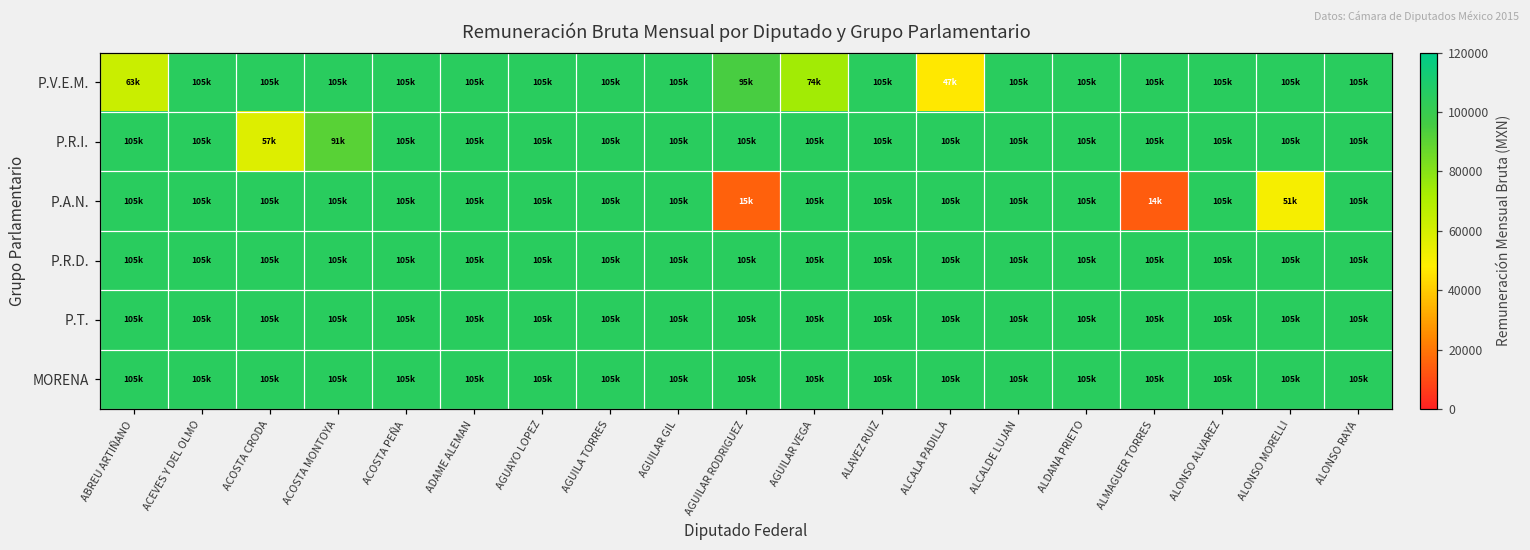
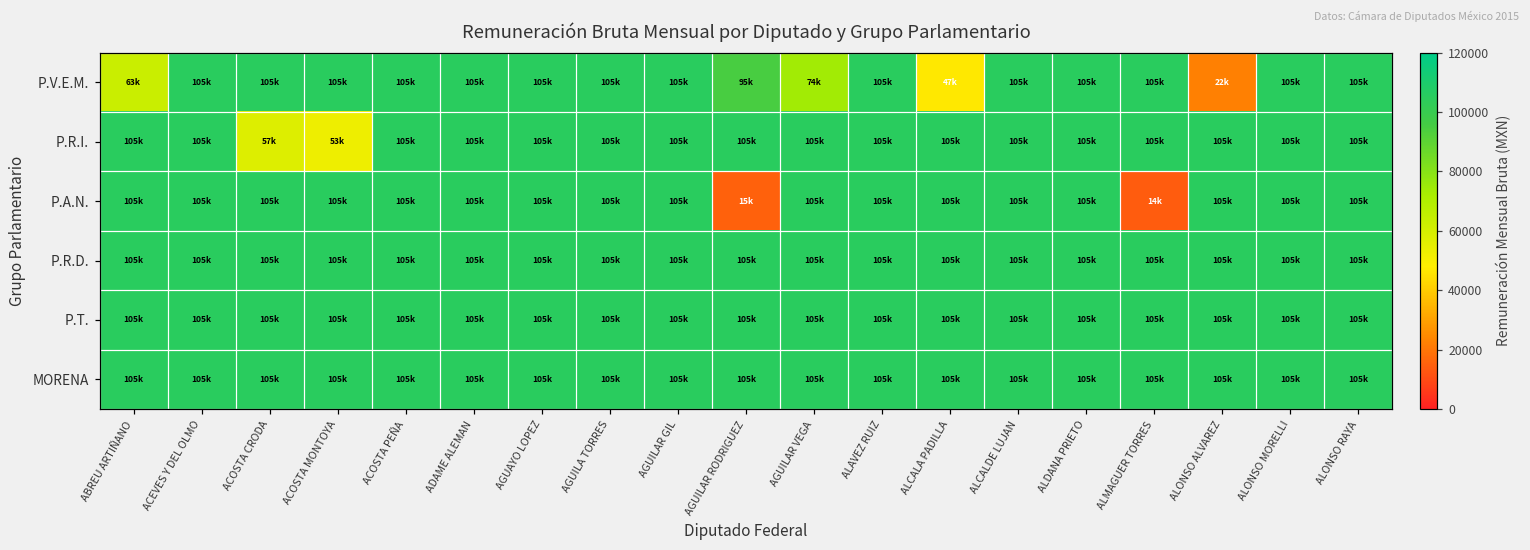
  {
    "P.V.E.M.": {
      "ABREU ARTIÑANO": "63k",
      "ACEVES Y DEL OLMO": "105k",
      "ACOSTA CRODA": "105k",
      "ACOSTA MONTOYA": "105k",
      "ACOSTA PEÑA": "105k",
      "ADAME ALEMAN": "105k",
      "AGUAYO LOPEZ": "105k",
      "AGUILA TORRES": "105k",
      "AGUILAR GIL": "105k",
      "AGUILAR RODRIGUEZ": "95k",
      "AGUILAR VEGA": "74k",
      "ALAVEZ RUIZ": "105k",
      "ALCALA PADILLA": "47k",
      "ALCALDE LUJAN": "105k",
      "ALDANA PRIETO": "105k",
      "ALMAGUER TORRES": "105k",
-     "ALONSO ALVAREZ": "105k",
+     "ALONSO ALVAREZ": "22k",
      "ALONSO MORELLI": "105k",
      "ALONSO RAYA": "105k"
    },
    "P.R.I.": {
      "ABREU ARTIÑANO": "105k",
      "ACEVES Y DEL OLMO": "105k",
      "ACOSTA CRODA": "57k",
-     "ACOSTA MONTOYA": "91k",
+     "ACOSTA MONTOYA": "53k",
      "ACOSTA PEÑA": "105k",
      "ADAME ALEMAN": "105k",
      "AGUAYO LOPEZ": "105k",
      "AGUILA TORRES": "105k",
      "AGUILAR GIL": "105k",
      "AGUILAR RODRIGUEZ": "105k",
      "AGUILAR VEGA": "105k",
      "ALAVEZ RUIZ": "105k",
      "ALCALA PADILLA": "105k",
      "ALCALDE LUJAN": "105k",
      "ALDANA PRIETO": "105k",
      "ALMAGUER TORRES": "105k",
      "ALONSO ALVAREZ": "105k",
      "ALONSO MORELLI": "105k",
      "ALONSO RAYA": "105k"
    },
    "P.A.N.": {
      "ABREU ARTIÑANO": "105k",
      "ACEVES Y DEL OLMO": "105k",
      "ACOSTA CRODA": "105k",
      "ACOSTA MONTOYA": "105k",
      "ACOSTA PEÑA": "105k",
      "ADAME ALEMAN": "105k",
      "AGUAYO LOPEZ": "105k",
      "AGUILA TORRES": "105k",
      "AGUILAR GIL": "105k",
      "AGUILAR RODRIGUEZ": "15k",
      "AGUILAR VEGA": "105k",
      "ALAVEZ RUIZ": "105k",
      "ALCALA PADILLA": "105k",
      "ALCALDE LUJAN": "105k",
      "ALDANA PRIETO": "105k",
      "ALMAGUER TORRES": "14k",
      "ALONSO ALVAREZ": "105k",
-     "ALONSO MORELLI": "51k",
+     "ALONSO MORELLI": "105k",
      "ALONSO RAYA": "105k"
    },
    "P.R.D.": {
      "ABREU ARTIÑANO": "105k",
      "ACEVES Y DEL OLMO": "105k",
      "ACOSTA CRODA": "105k",
      "ACOSTA MONTOYA": "105k",
      "ACOSTA PEÑA": "105k",
      "ADAME ALEMAN": "105k",
      "AGUAYO LOPEZ": "105k",
      "AGUILA TORRES": "105k",
      "AGUILAR GIL": "105k",
      "AGUILAR RODRIGUEZ": "105k",
      "AGUILAR VEGA": "105k",
      "ALAVEZ RUIZ": "105k",
      "ALCALA PADILLA": "105k",
      "ALCALDE LUJAN": "105k",
      "ALDANA PRIETO": "105k",
      "ALMAGUER TORRES": "105k",
      "ALONSO ALVAREZ": "105k",
      "ALONSO MORELLI": "105k",
      "ALONSO RAYA": "105k"
    },
    "P.T.": {
      "ABREU ARTIÑANO": "105k",
      "ACEVES Y DEL OLMO": "105k",
      "ACOSTA CRODA": "105k",
      "ACOSTA MONTOYA": "105k",
      "ACOSTA PEÑA": "105k",
      "ADAME ALEMAN": "105k",
      "AGUAYO LOPEZ": "105k",
      "AGUILA TORRES": "105k",
      "AGUILAR GIL": "105k",
      "AGUILAR RODRIGUEZ": "105k",
      "AGUILAR VEGA": "105k",
      "ALAVEZ RUIZ": "105k",
      "ALCALA PADILLA": "105k",
      "ALCALDE LUJAN": "105k",
      "ALDANA PRIETO": "105k",
      "ALMAGUER TORRES": "105k",
      "ALONSO ALVAREZ": "105k",
      "ALONSO MORELLI": "105k",
      "ALONSO RAYA": "105k"
    },
    "MORENA": {
      "ABREU ARTIÑANO": "105k",
      "ACEVES Y DEL OLMO": "105k",
      "ACOSTA CRODA": "105k",
      "ACOSTA MONTOYA": "105k",
      "ACOSTA PEÑA": "105k",
      "ADAME ALEMAN": "105k",
      "AGUAYO LOPEZ": "105k",
      "AGUILA TORRES": "105k",
      "AGUILAR GIL": "105k",
      "AGUILAR RODRIGUEZ": "105k",
      "AGUILAR VEGA": "105k",
      "ALAVEZ RUIZ": "105k",
      "ALCALA PADILLA": "105k",
      "ALCALDE LUJAN": "105k",
      "ALDANA PRIETO": "105k",
      "ALMAGUER TORRES": "105k",
      "ALONSO ALVAREZ": "105k",
      "ALONSO MORELLI": "105k",
      "ALONSO RAYA": "105k"
    }
  }
